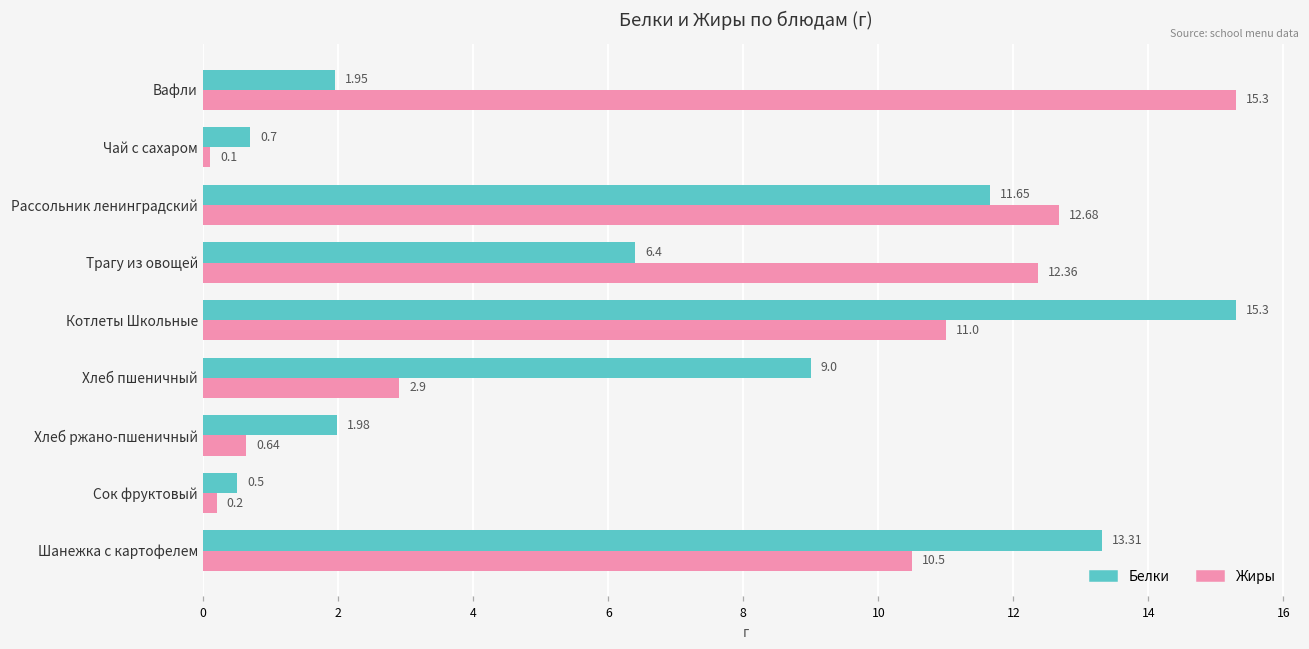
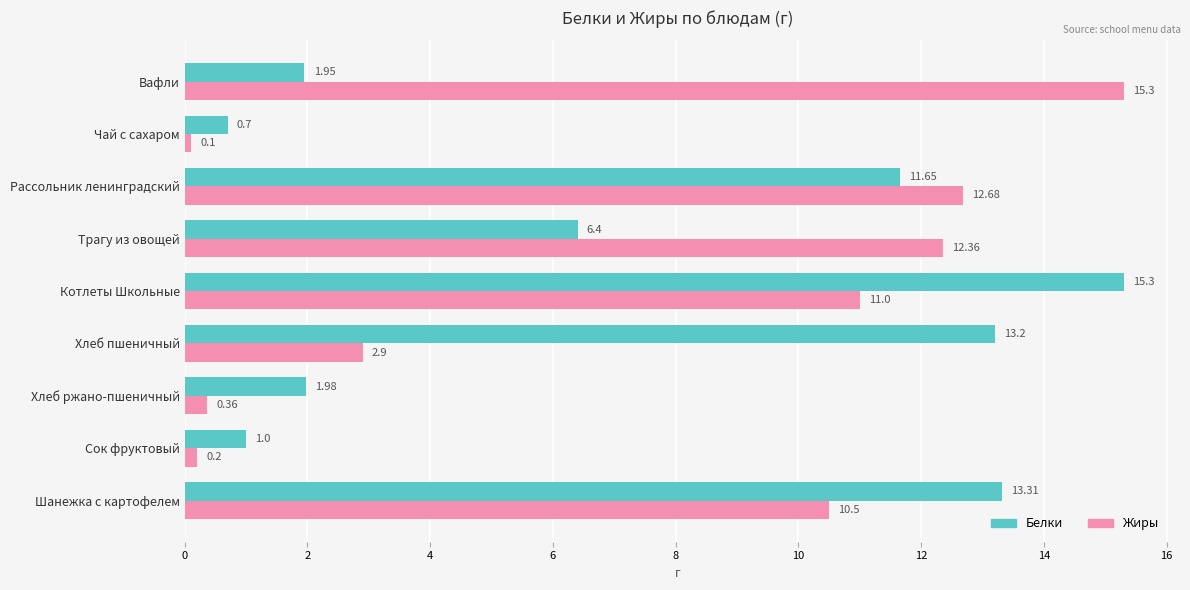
  {
    "Белки": {
      "Вафли": 1.95,
      "Чай с сахаром": 0.7,
      "Рассольник ленинградский": 11.65,
      "Трагу из овощей": 6.4,
      "Котлеты Школьные": 15.3,
-     "Хлеб пшеничный": 9.0,
+     "Хлеб пшеничный": 13.2,
      "Хлеб ржано-пшеничный": 1.98,
-     "Сок фруктовый": 0.5,
+     "Сок фруктовый": 1.0,
      "Шанежка с картофелем": 13.31
    },
    "Жиры": {
      "Вафли": 15.3,
      "Чай с сахаром": 0.1,
      "Рассольник ленинградский": 12.68,
      "Трагу из овощей": 12.36,
      "Котлеты Школьные": 11.0,
      "Хлеб пшеничный": 2.9,
-     "Хлеб ржано-пшеничный": 0.64,
+     "Хлеб ржано-пшеничный": 0.36,
      "Сок фруктовый": 0.2,
      "Шанежка с картофелем": 10.5
    }
  }
